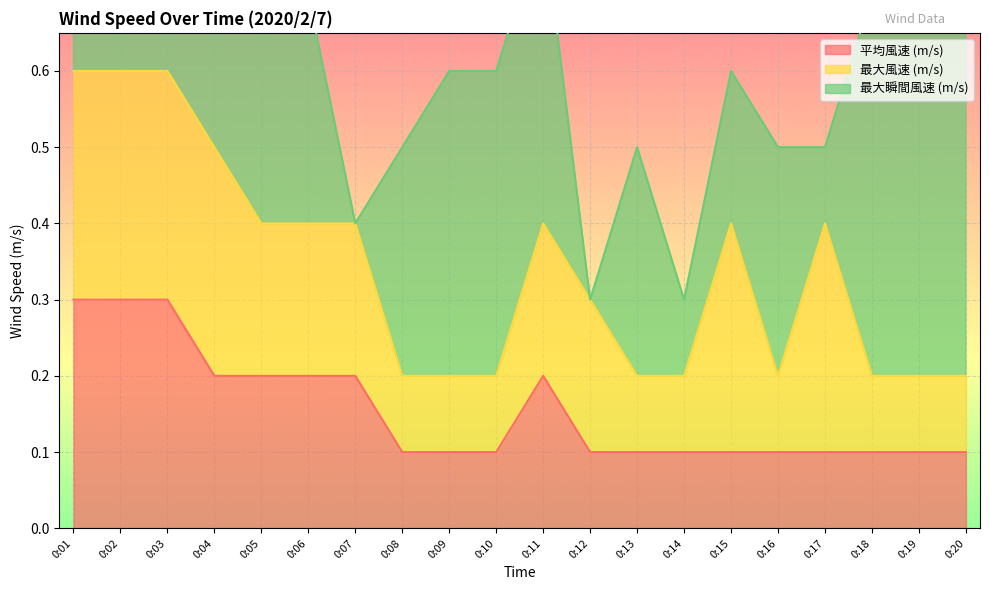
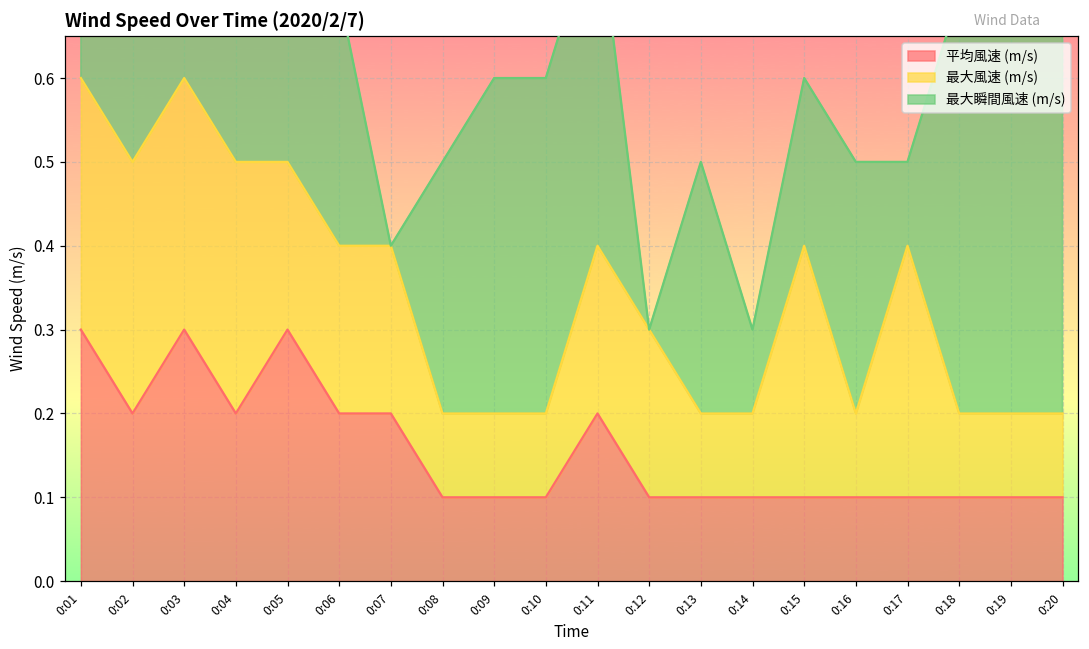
  {
    "平均風速 (m/s)": {
      "0:01": 0.3,
-     "0:02": 0.3,
+     "0:02": 0.2,
      "0:03": 0.3,
      "0:04": 0.2,
-     "0:05": 0.2,
+     "0:05": 0.3,
      "0:06": 0.2,
      "0:07": 0.2,
      "0:08": 0.1,
      "0:09": 0.1,
      "0:10": 0.1,
      "0:11": 0.2,
      "0:12": 0.1,
      "0:13": 0.1,
      "0:14": 0.1,
      "0:15": 0.1,
      "0:16": 0.1,
      "0:17": 0.1,
      "0:18": 0.1,
      "0:19": 0.1,
      "0:20": 0.1
    },
    "最大風速 (m/s)": {
      "0:01": 0.3,
      "0:02": 0.3,
      "0:03": 0.3,
      "0:04": 0.3,
      "0:05": 0.2,
      "0:06": 0.2,
      "0:08": 0.1,
      "0:09": 0.1,
      "0:10": 0.1,
      "0:11": 0.2,
      "0:13": 0.1,
      "0:14": 0.1,
      "0:15": 0.3,
      "0:16": 0.1,
      "0:17": 0.3,
      "0:18": 0.1,
      "0:19": 0.1,
      "0:20": 0.1
    },
    "最大瞬間風速 (m/s)": {
      "0:08": 0.3,
      "0:09": 0.4,
      "0:10": 0.4,
      "0:13": 0.3,
      "0:14": 0.1,
      "0:15": 0.2,
      "0:16": 0.3,
      "0:17": 0.1
    }
  }
